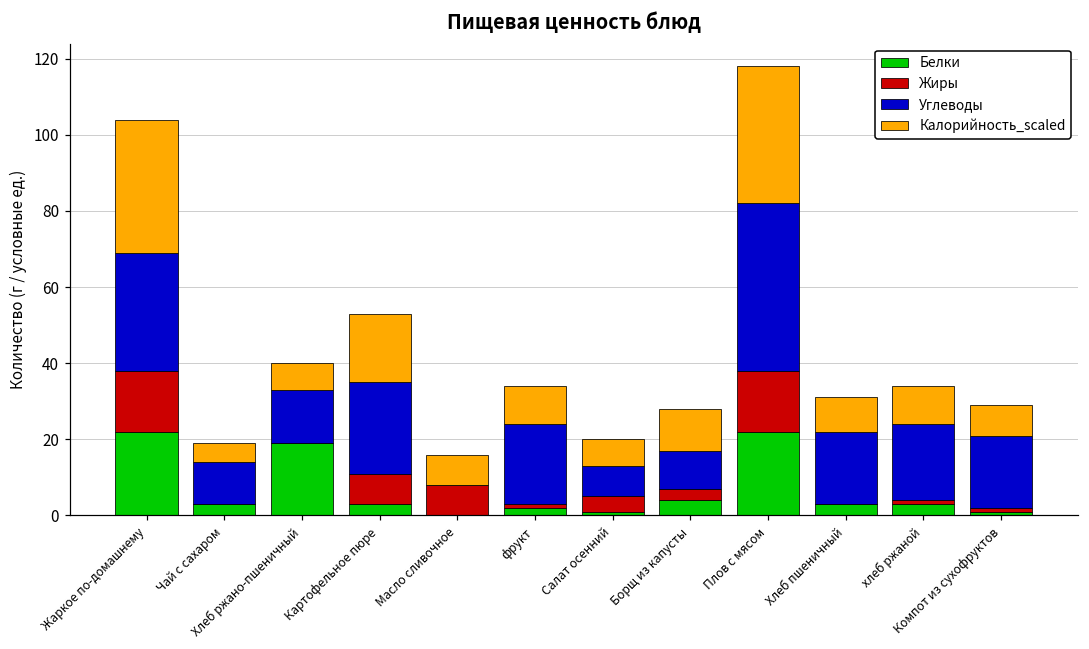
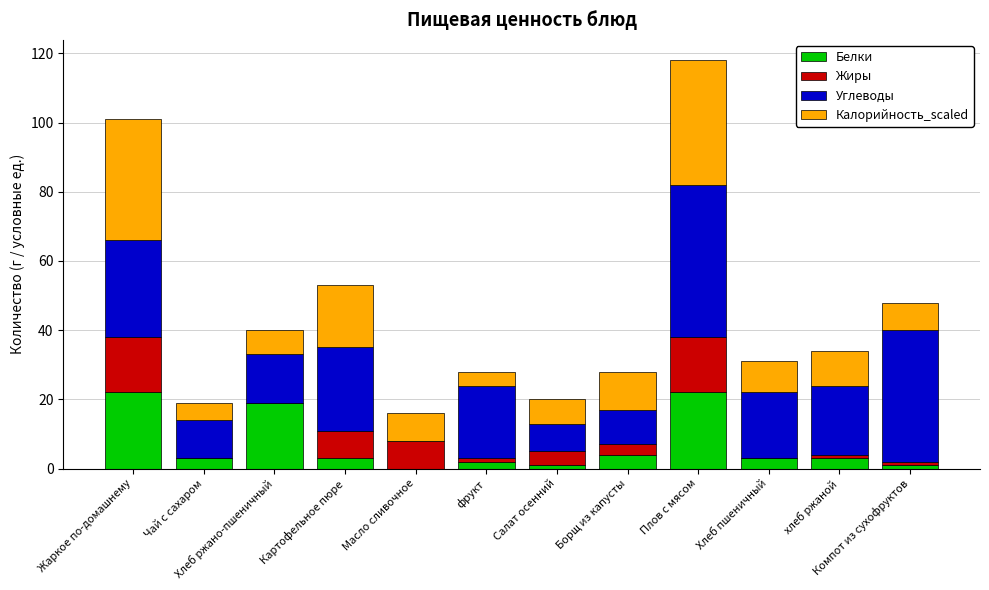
  {
    "Белки": {
      "Жаркое по-домашнему": 22,
      "Чай с сахаром": 3,
      "Хлеб ржано-пшеничный": 19,
      "Картофельное пюре": 3,
      "Масло сливочное": 0,
      "фрукт": 2,
      "Салат осенний": 1,
      "Борщ из капусты": 4,
      "Плов с мясом": 22,
      "Хлеб пшеничный": 3,
      "хлеб ржаной": 3,
      "Компот из сухофруктов": 1
    },
    "Жиры": {
      "Жаркое по-домашнему": 16,
      "Чай с сахаром": 0,
      "Хлеб ржано-пшеничный": 0,
      "Картофельное пюре": 8,
      "Масло сливочное": 8,
      "фрукт": 1,
      "Салат осенний": 4,
      "Борщ из капусты": 3,
      "Плов с мясом": 16,
      "Хлеб пшеничный": 0,
      "хлеб ржаной": 1,
      "Компот из сухофруктов": 1
    },
    "Углеводы": {
-     "Жаркое по-домашнему": 31,
+     "Жаркое по-домашнему": 28,
      "Чай с сахаром": 11,
      "Хлеб ржано-пшеничный": 14,
      "Картофельное пюре": 24,
      "Масло сливочное": 0,
      "фрукт": 21,
      "Салат осенний": 8,
      "Борщ из капусты": 10,
      "Плов с мясом": 44,
      "Хлеб пшеничный": 19,
      "хлеб ржаной": 20,
-     "Компот из сухофруктов": 19
+     "Компот из сухофруктов": 38
    },
    "Калорийность_scaled": {
      "Жаркое по-домашнему": 35,
      "Чай с сахаром": 5,
      "Хлеб ржано-пшеничный": 7,
      "Картофельное пюре": 18,
      "Масло сливочное": 8,
-     "фрукт": 10,
+     "фрукт": 4,
      "Салат осенний": 7,
      "Борщ из капусты": 11,
      "Плов с мясом": 36,
      "Хлеб пшеничный": 9,
      "хлеб ржаной": 10,
      "Компот из сухофруктов": 8
    }
  }
